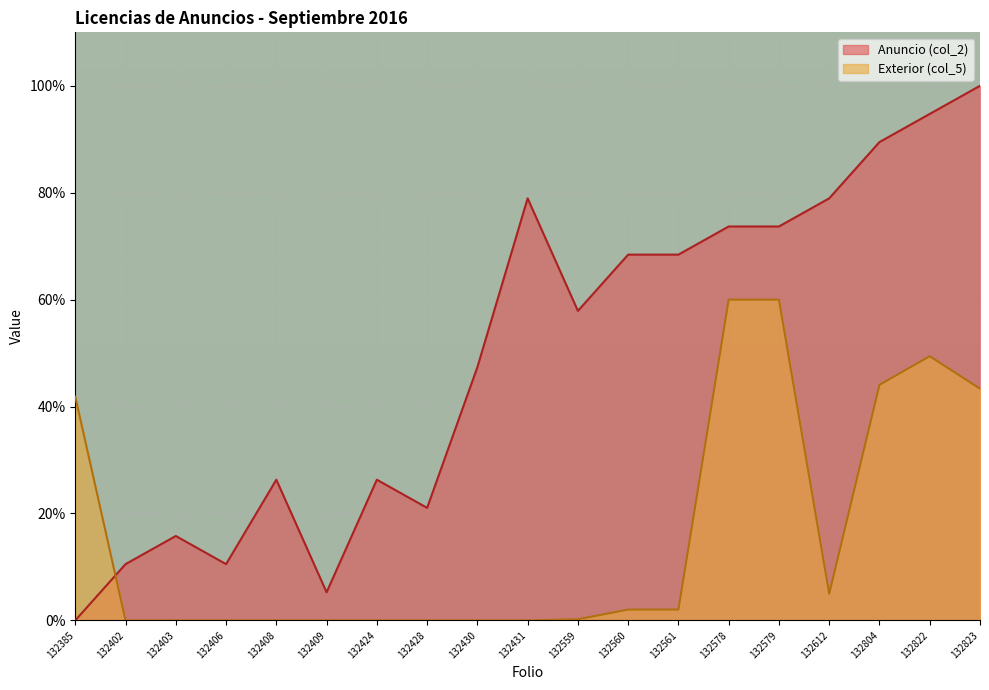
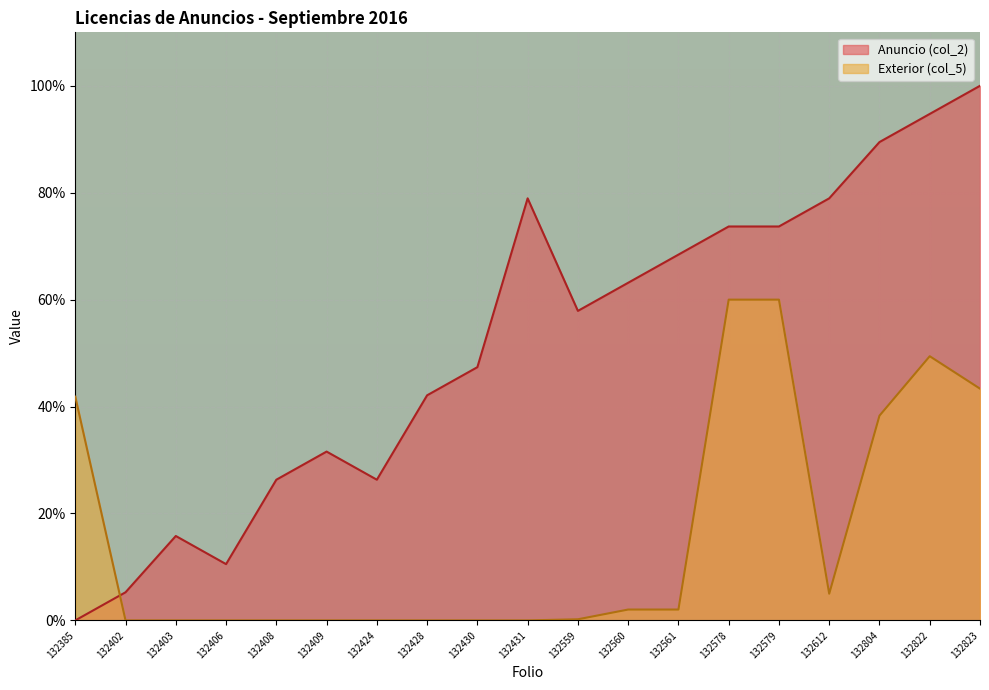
  {
    "Anuncio (col_2)": {
      "132385": "0%",
-     "132402": "11%",
+     "132402": "5%",
      "132403": "16%",
      "132406": "11%",
      "132408": "26%",
-     "132409": "5%",
+     "132409": "32%",
      "132424": "26%",
-     "132428": "21%",
+     "132428": "42%",
      "132430": "47%",
      "132431": "79%",
      "132559": "58%",
-     "132560": "68%",
+     "132560": "63%",
      "132561": "68%",
      "132578": "74%",
      "132579": "74%",
      "132612": "79%",
      "132804": "89%",
      "132822": "95%",
      "132823": "100%"
    },
    "Exterior (col_5)": {
      "132385": "42%",
      "132402": "0%",
      "132403": "0%",
      "132406": "0%",
      "132408": "0%",
      "132409": "0%",
      "132424": "0%",
      "132428": "0%",
      "132430": "0%",
      "132431": "0%",
      "132559": "0%",
      "132560": "2%",
      "132561": "2%",
      "132578": "60%",
      "132579": "60%",
      "132612": "5%",
-     "132804": "44%",
+     "132804": "38%",
      "132822": "49%",
      "132823": "43%"
    }
  }
